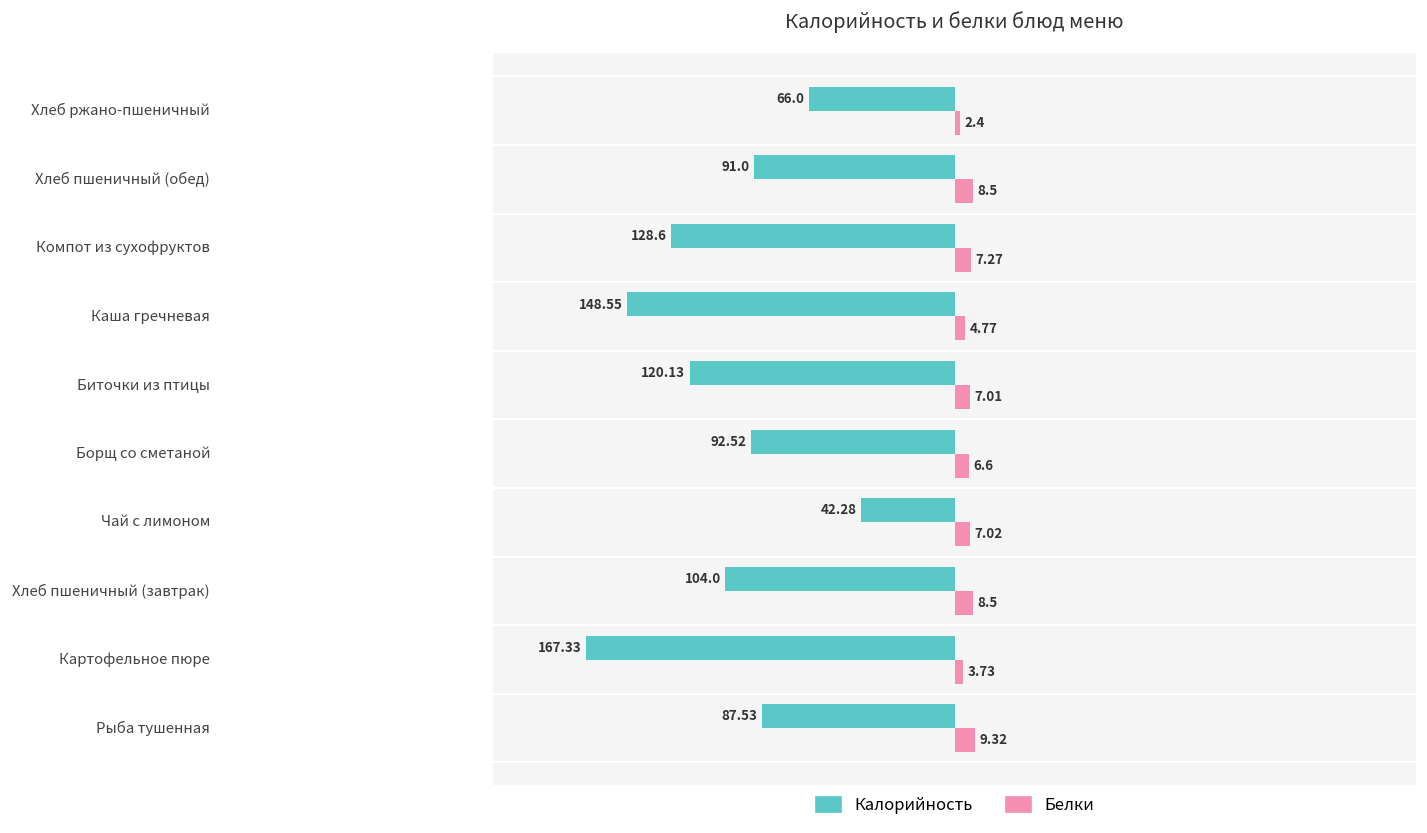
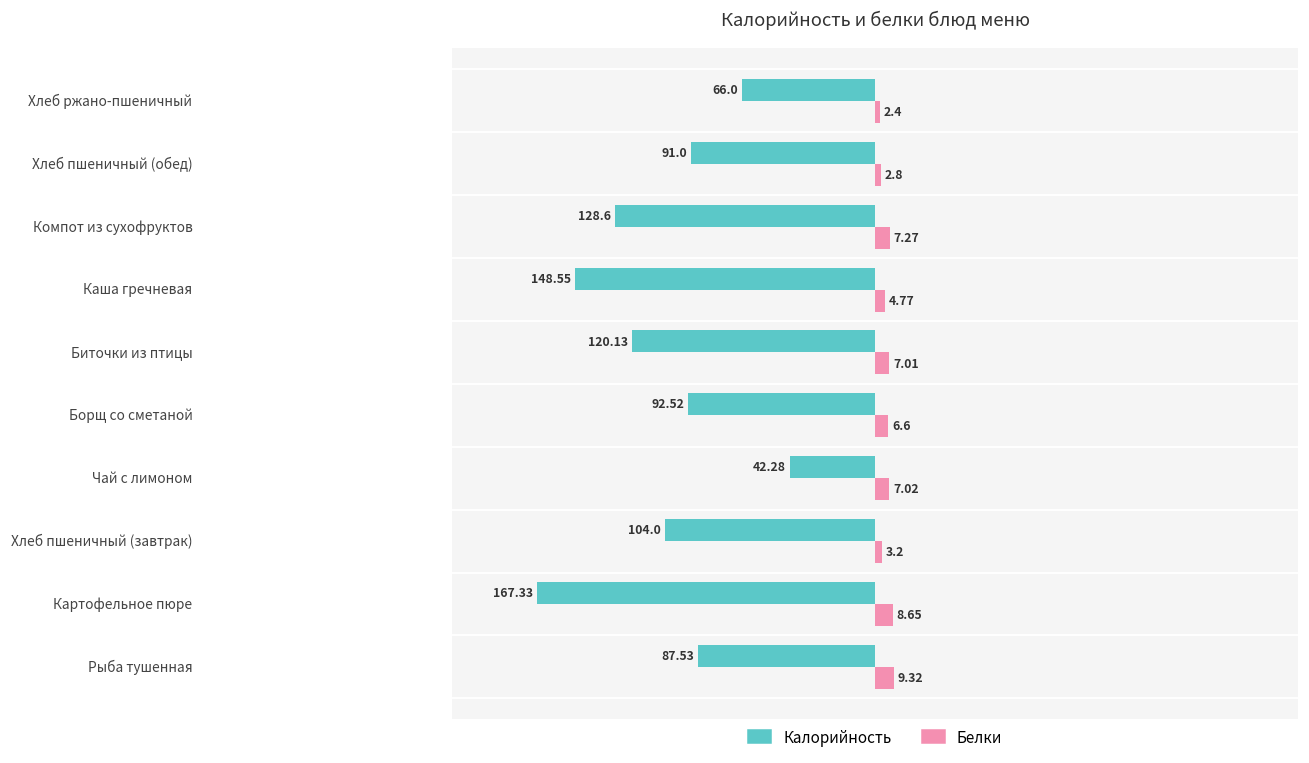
  {
    "Белки": {
      "Хлеб ржано-пшеничный": 2.4,
-     "Хлеб пшеничный (обед)": 8.5,
+     "Хлеб пшеничный (обед)": 2.8,
      "Компот из сухофруктов": 7.27,
      "Каша гречневая": 4.77,
      "Биточки из птицы": 7.01,
      "Борщ со сметаной": 6.6,
      "Чай с лимоном": 7.02,
-     "Хлеб пшеничный (завтрак)": 8.5,
-     "Картофельное пюре": 3.73,
+     "Хлеб пшеничный (завтрак)": 3.2,
+     "Картофельное пюре": 8.65,
      "Рыба тушенная": 9.32
    }
  }
